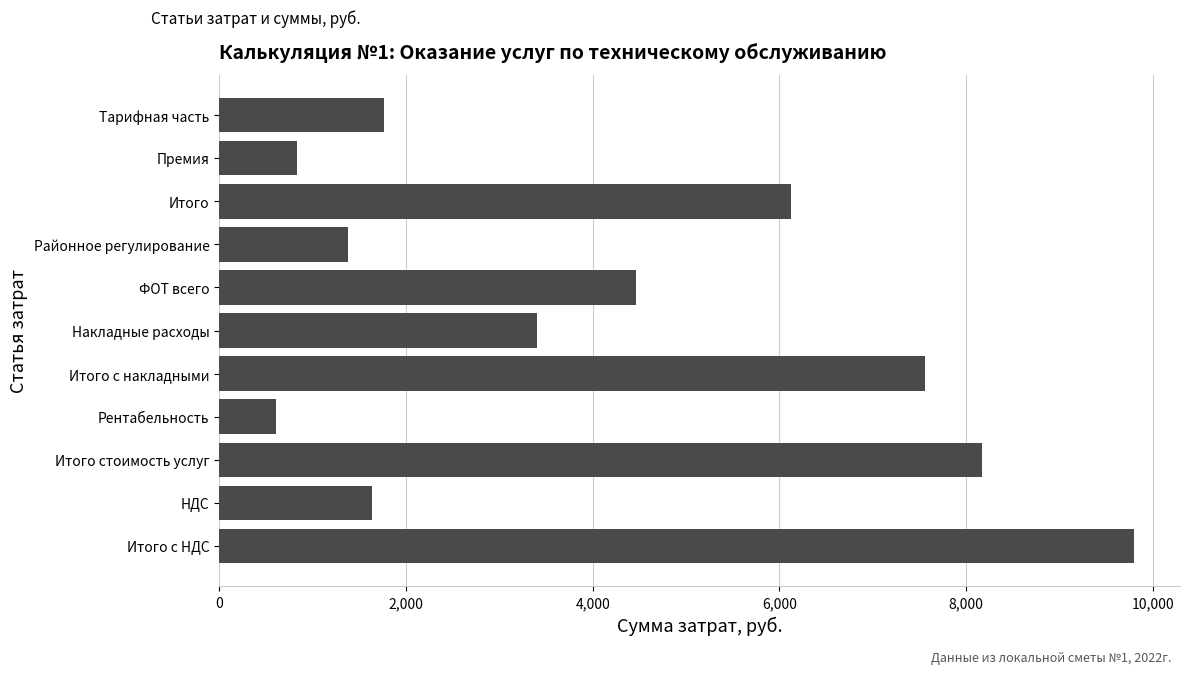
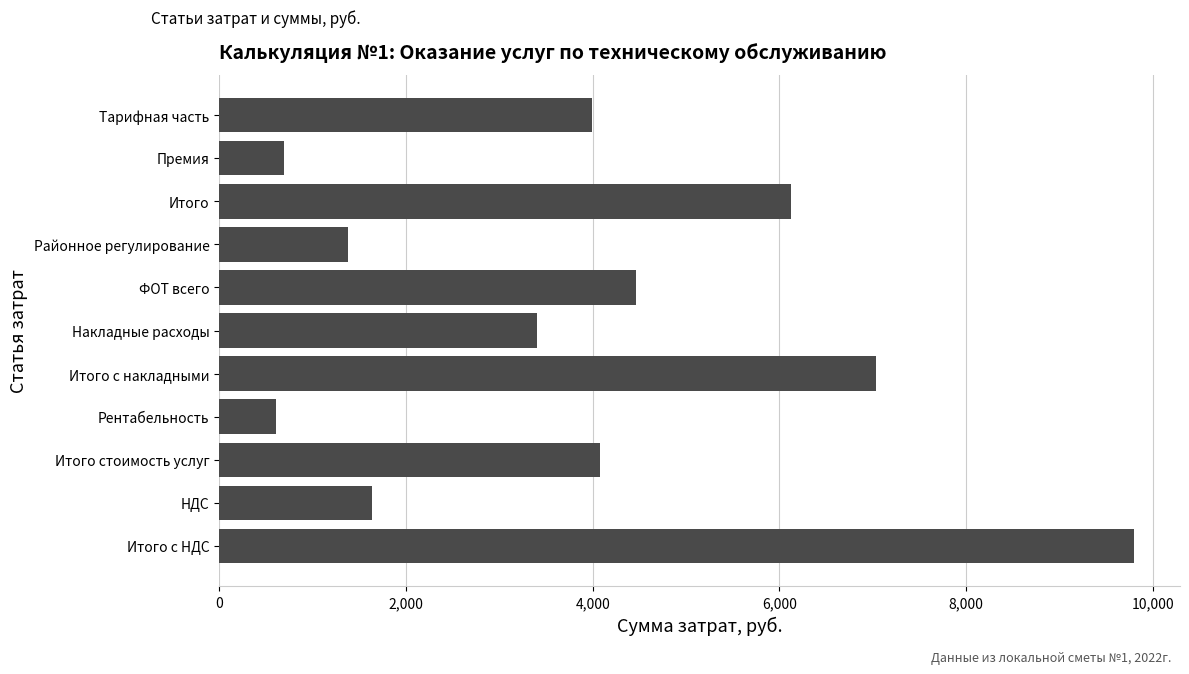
  {
-   "Тарифная часть": "1,800",
-   "Премия": "800",
+   "Тарифная часть": "4,000",
+   "Премия": "700",
    "Итого": "6,100",
    "Районное регулирование": "1,400",
    "ФОТ всего": "4,500",
    "Накладные расходы": "3,400",
-   "Итого с накладными": "7,600",
+   "Итого с накладными": "7,000",
    "Рентабельность": "600",
-   "Итого стоимость услуг": "8,200",
+   "Итого стоимость услуг": "4,100",
    "НДС": "1,600",
    "Итого с НДС": "9,800"
  }
